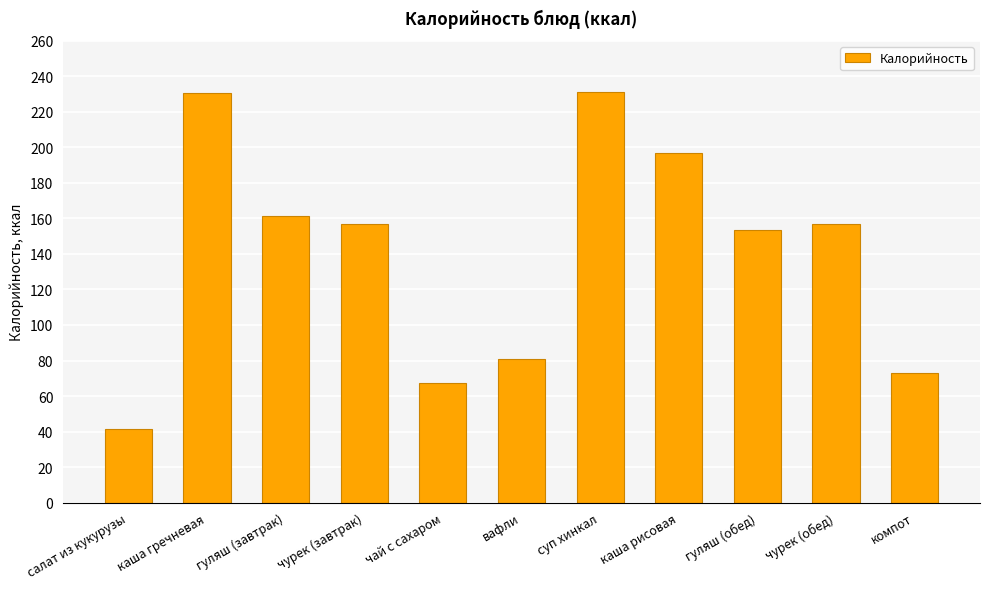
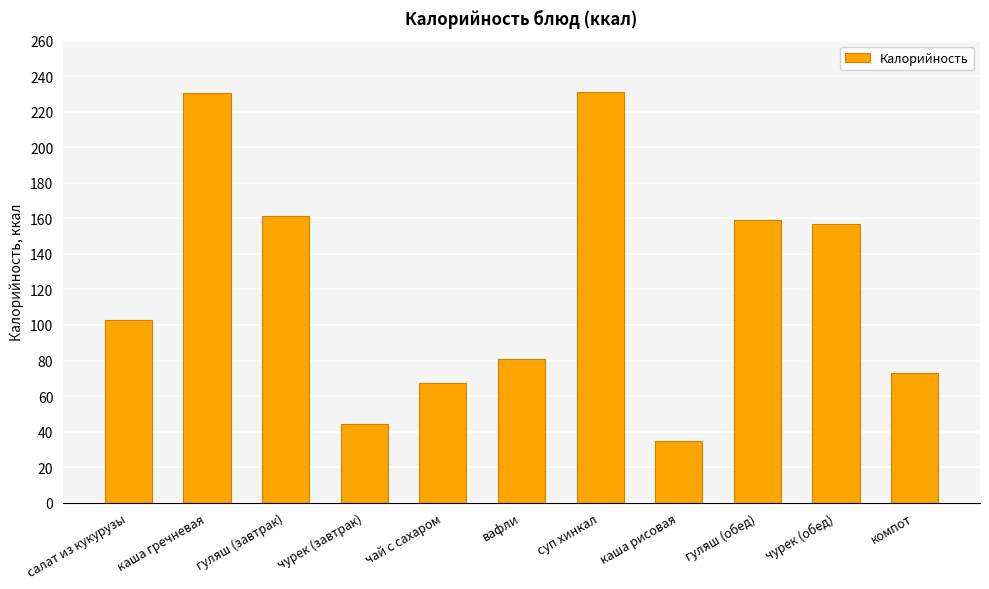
  {
-   "салат из кукурузы": 42,
+   "салат из кукурузы": 103,
    "каша гречневая": 230,
    "гуляш (завтрак)": 162,
-   "чурек (завтрак)": 157,
+   "чурек (завтрак)": 44,
    "чай с сахаром": 67,
    "вафли": 81,
    "суп хинкал": 231,
-   "каша рисовая": 197,
-   "гуляш (обед)": 154,
+   "каша рисовая": 35,
+   "гуляш (обед)": 159,
    "чурек (обед)": 157,
    "компот": 73
  }
